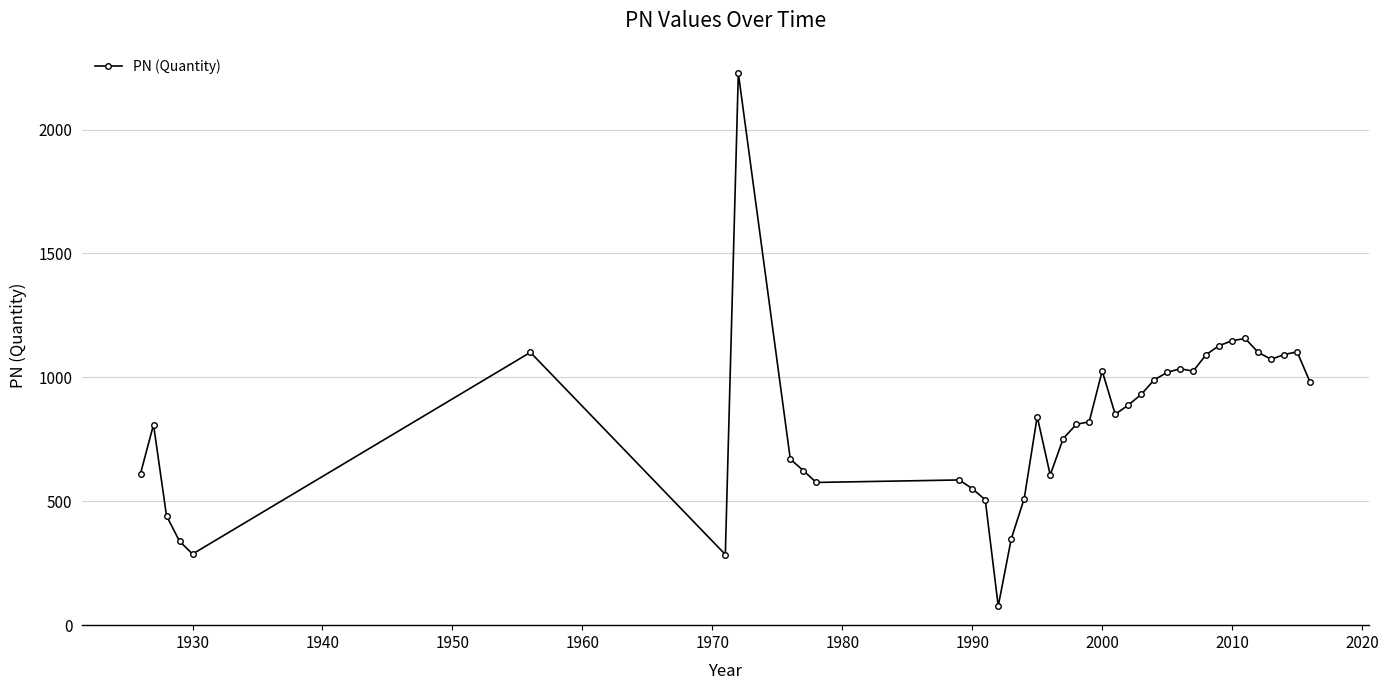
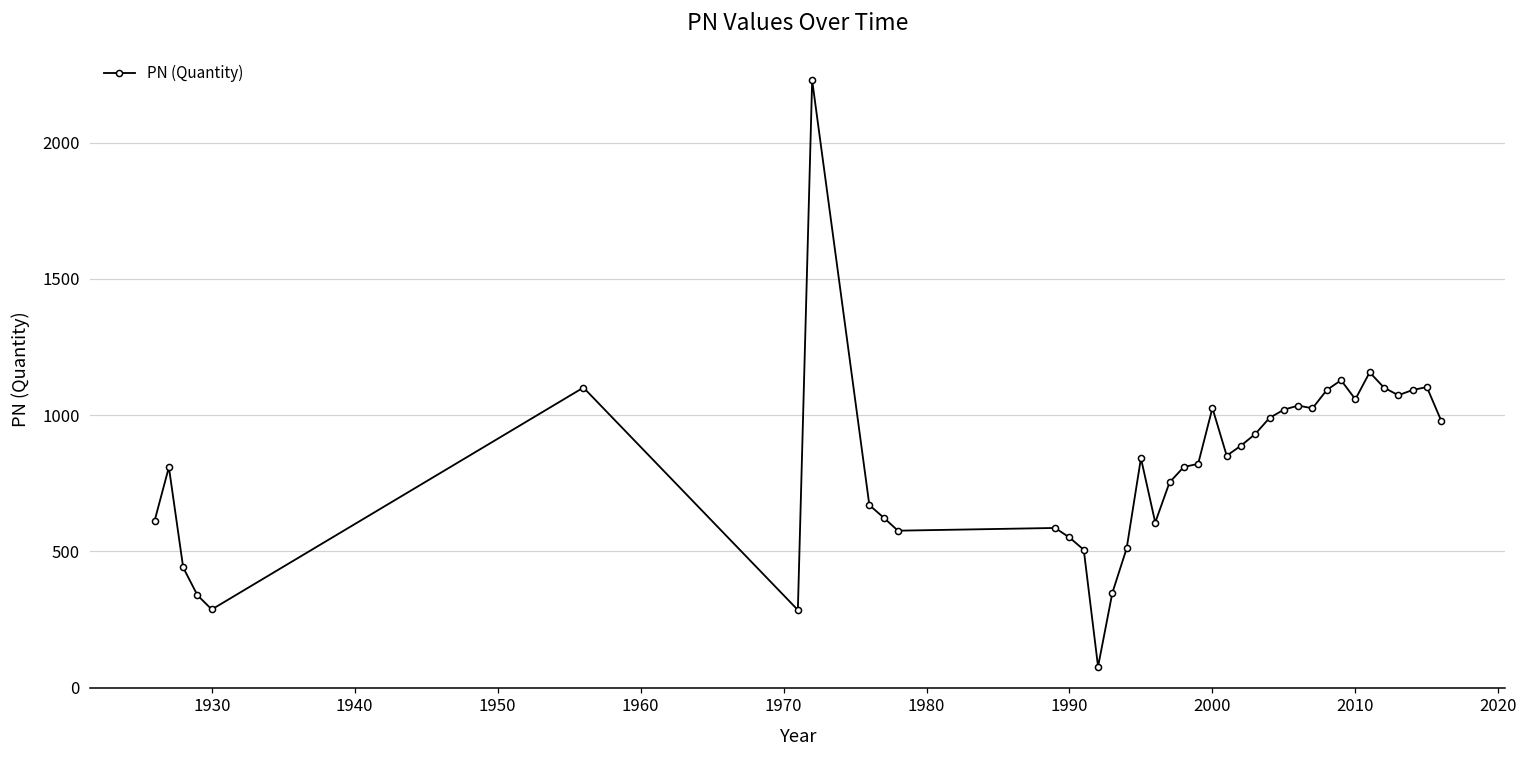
  {
    "1930": 290,
    "1990": 550,
    "2000": 1030,
-   "2010": 1150
+   "2010": 1060
  }
